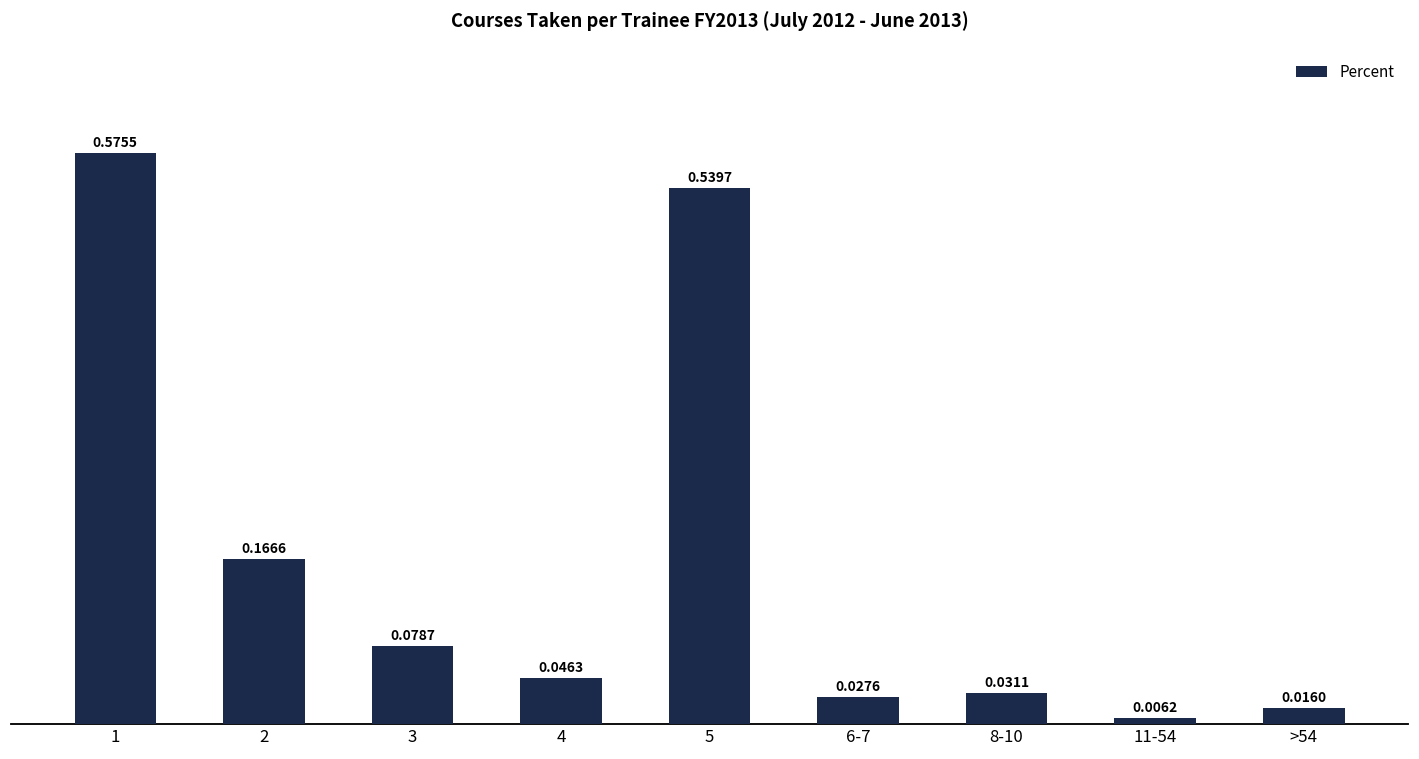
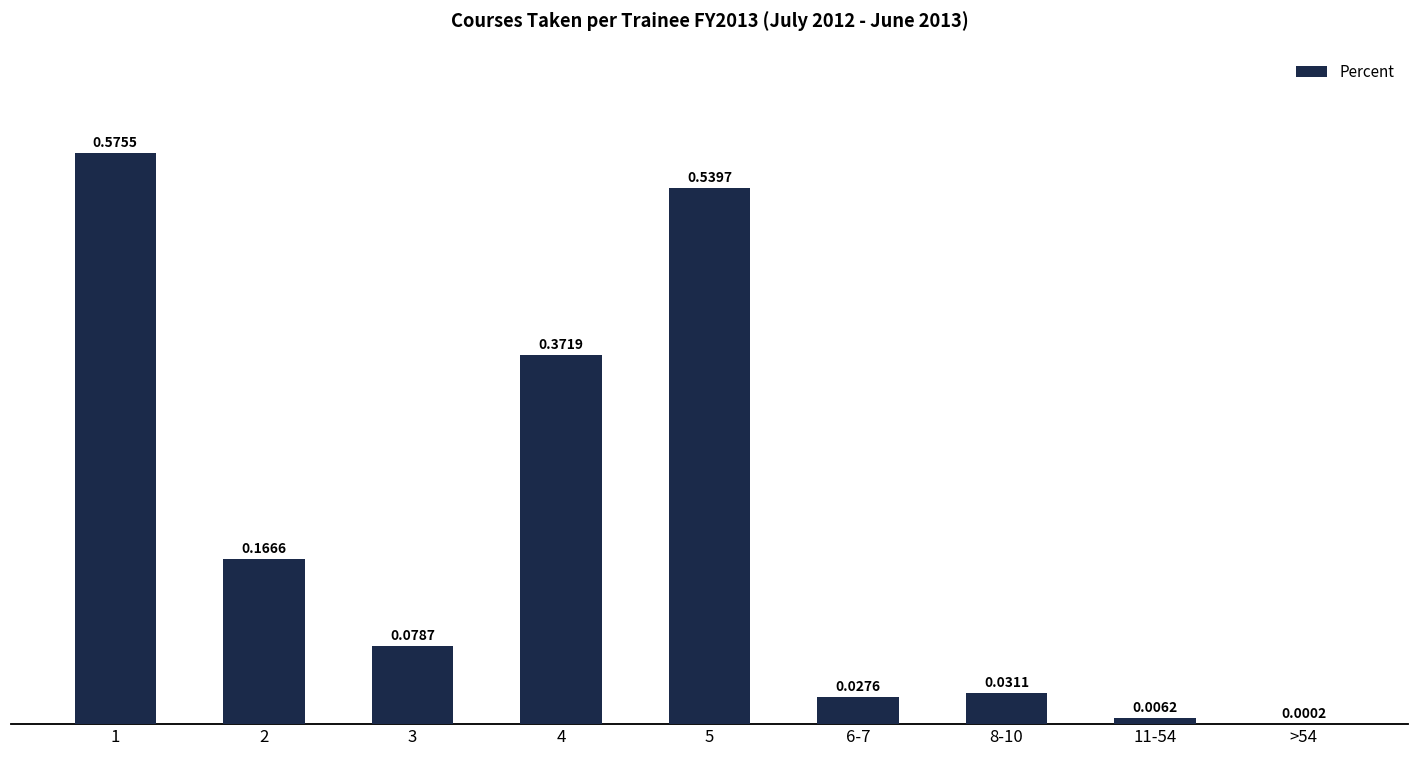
  {
    "1": 0.5755,
    "2": 0.1666,
    "3": 0.0787,
-   "4": 0.0463,
+   "4": 0.3719,
    "5": 0.5397,
    "6-7": 0.0276,
    "8-10": 0.0311,
    "11-54": 0.0062,
-   ">54": 0.0160
+   ">54": 0.0002
  }
